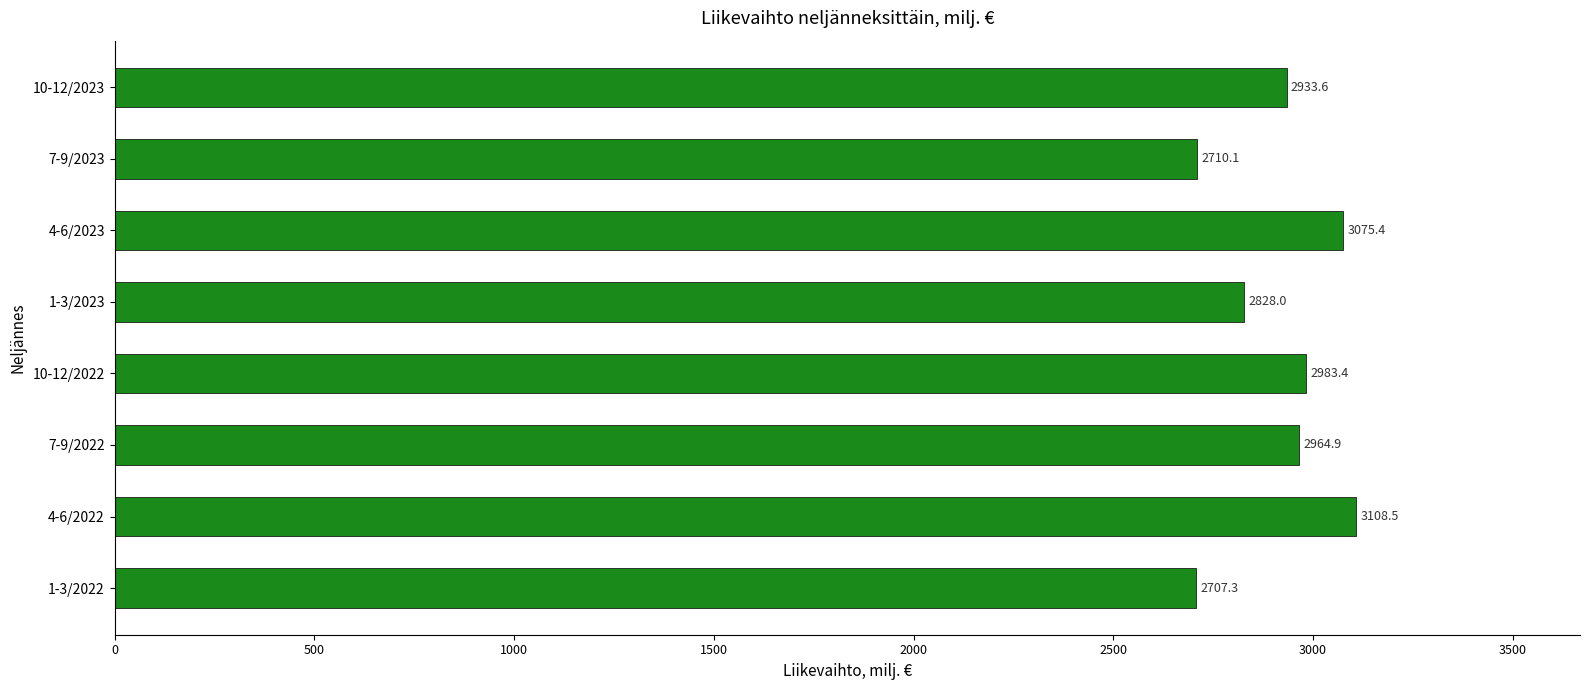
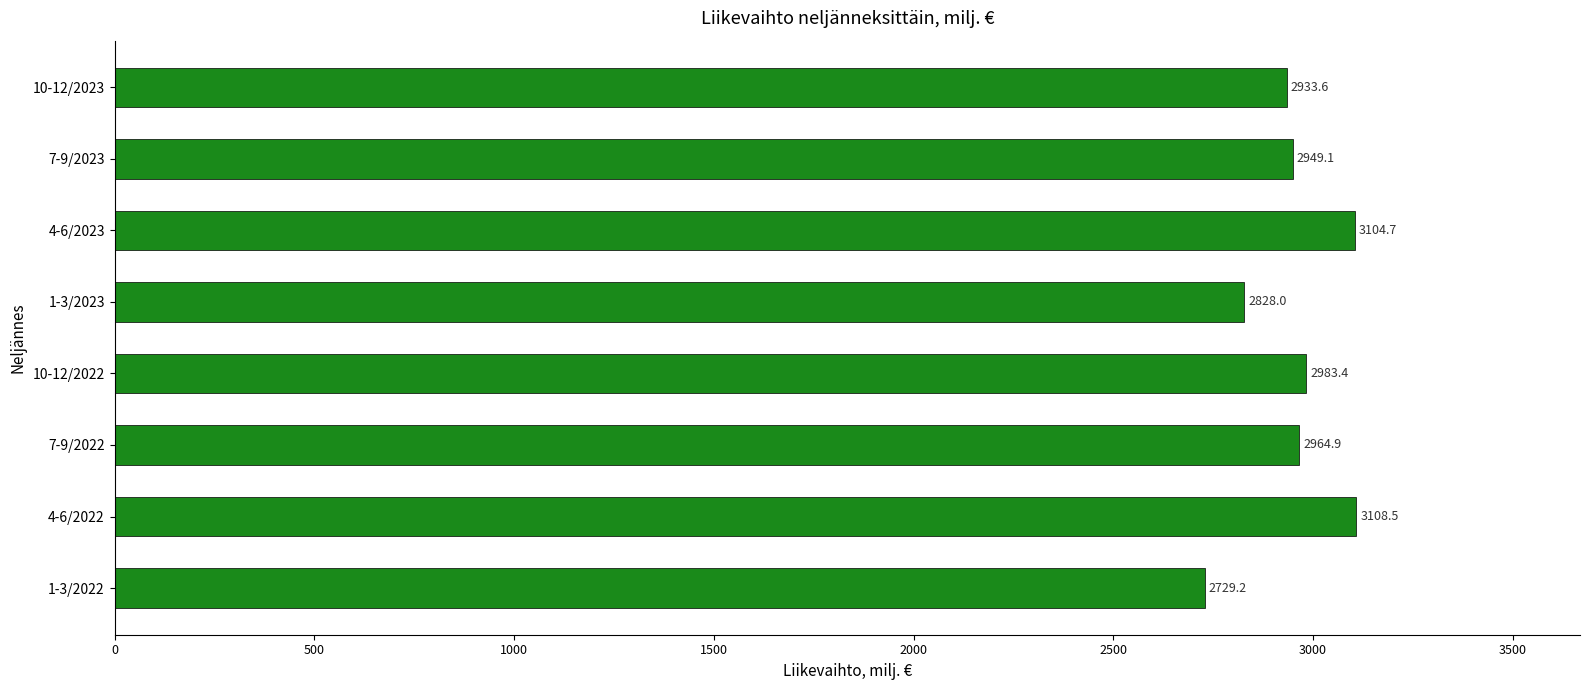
  {
    "10-12/2023": 2933.6,
-   "7-9/2023": 2710.1,
-   "4-6/2023": 3075.4,
+   "7-9/2023": 2949.1,
+   "4-6/2023": 3104.7,
    "1-3/2023": 2828.0,
    "10-12/2022": 2983.4,
    "7-9/2022": 2964.9,
    "4-6/2022": 3108.5,
-   "1-3/2022": 2707.3
+   "1-3/2022": 2729.2
  }
